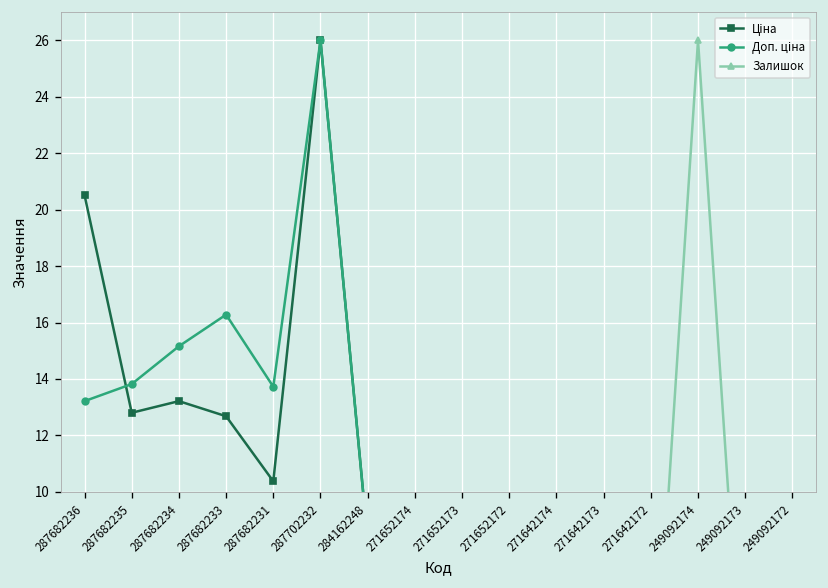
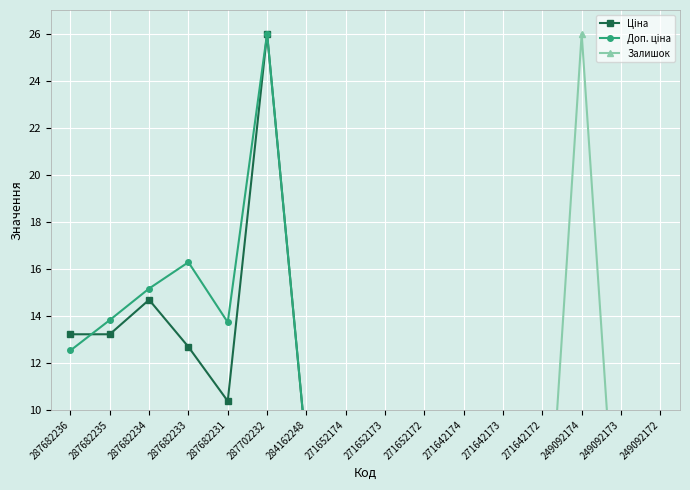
  {
    "Ціна": {
-     "287682236": 20.5,
-     "287682235": 12.8,
-     "287682234": 13.2,
+     "287682236": 13.2,
+     "287682235": 13.2,
+     "287682234": 14.7,
      "287682233": 12.7,
      "287682231": 10.4
    },
    "Доп. ціна": {
-     "287682236": 13.2,
+     "287682236": 12.5,
      "287682235": 13.8,
      "287682234": 15.2,
      "287682233": 16.3,
      "287682231": 13.7
    },
    "Залишок": {
      "249092174": 26.0
    }
  }
